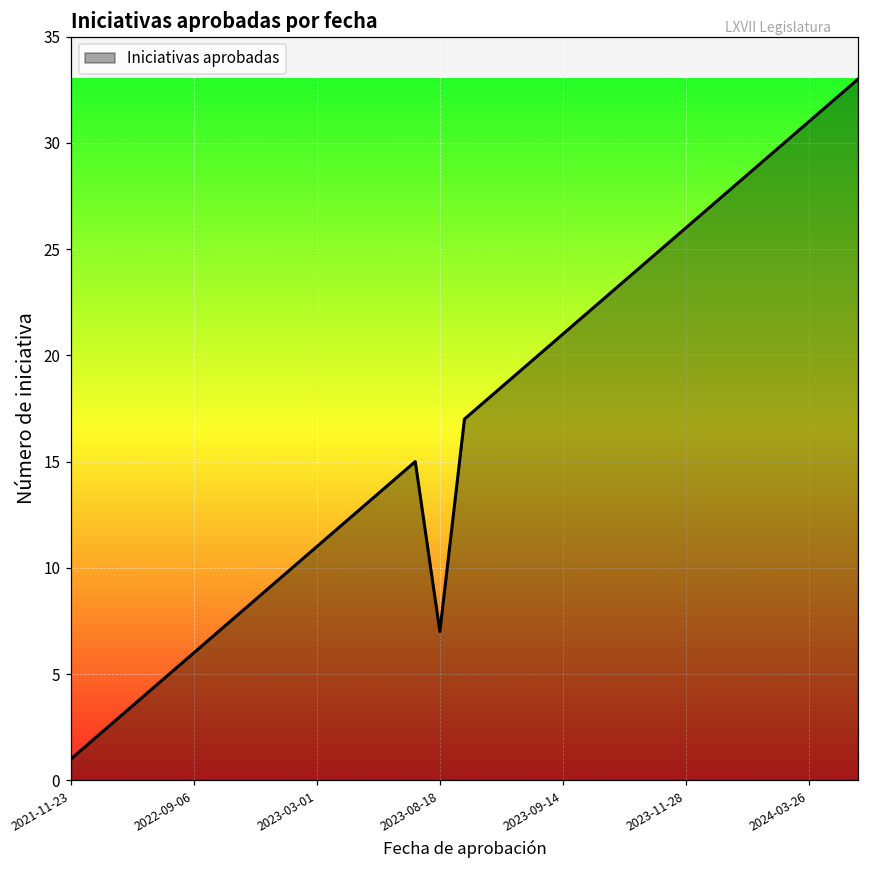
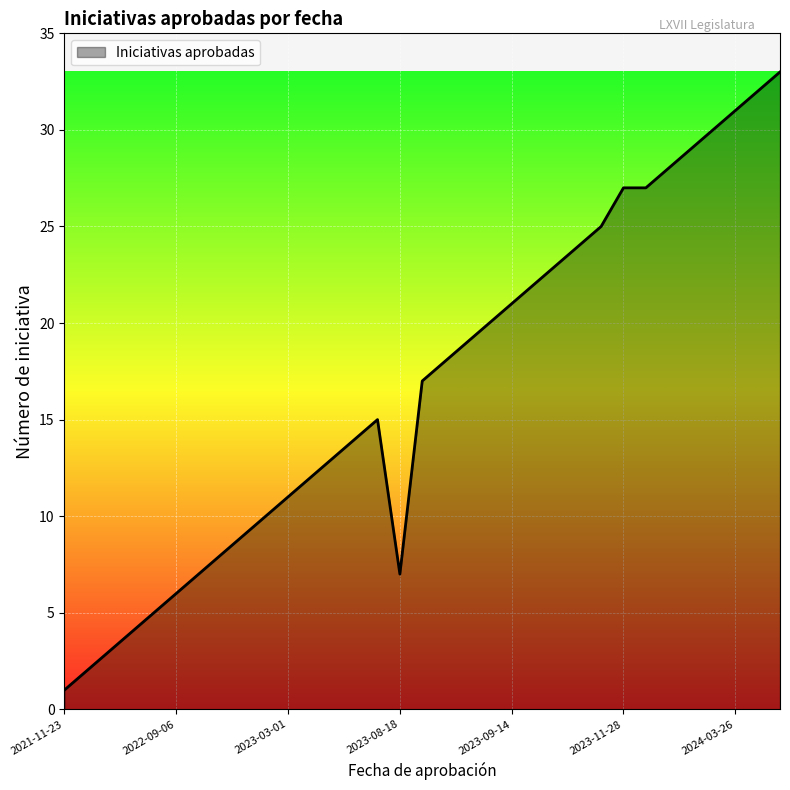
  {
    "2022-09-06": 6,
    "2023-03-01": 11,
    "2023-08-18": 7,
    "2023-09-14": 21,
-   "2023-11-28": 26
+   "2023-11-28": 27
  }
